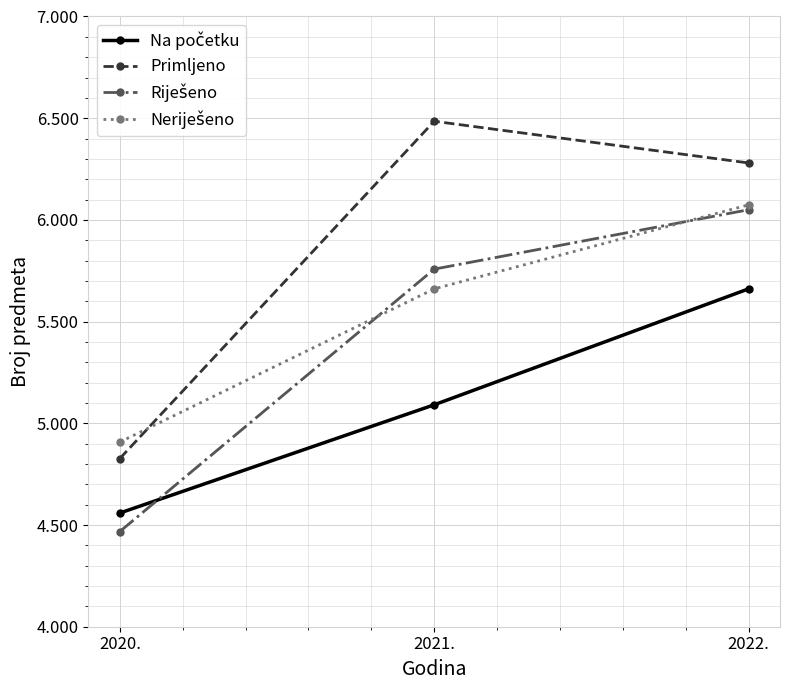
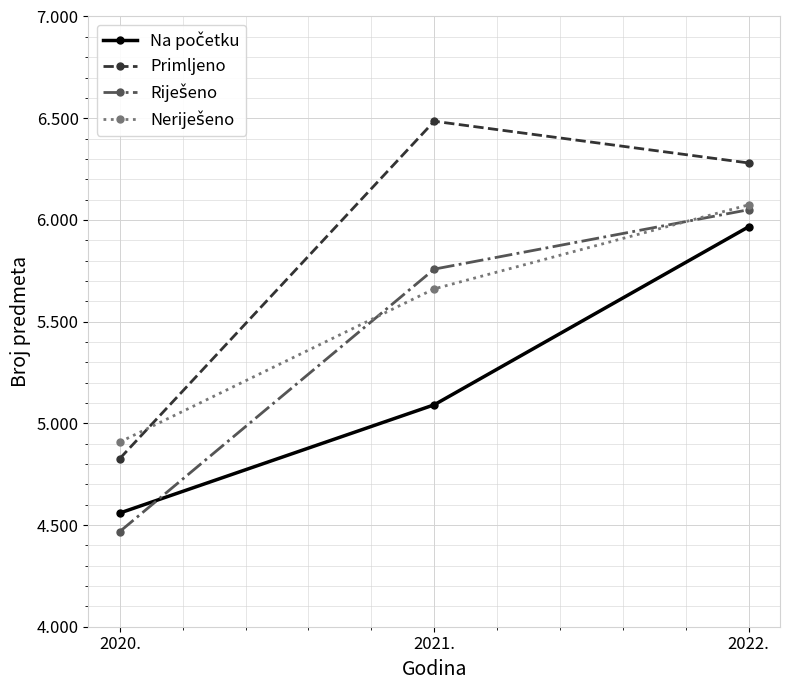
  {
    "Na početku": {
      "2020.": 4.56,
      "2021.": 5.09,
-     "2022.": 5.66
+     "2022.": 5.97
    }
  }
